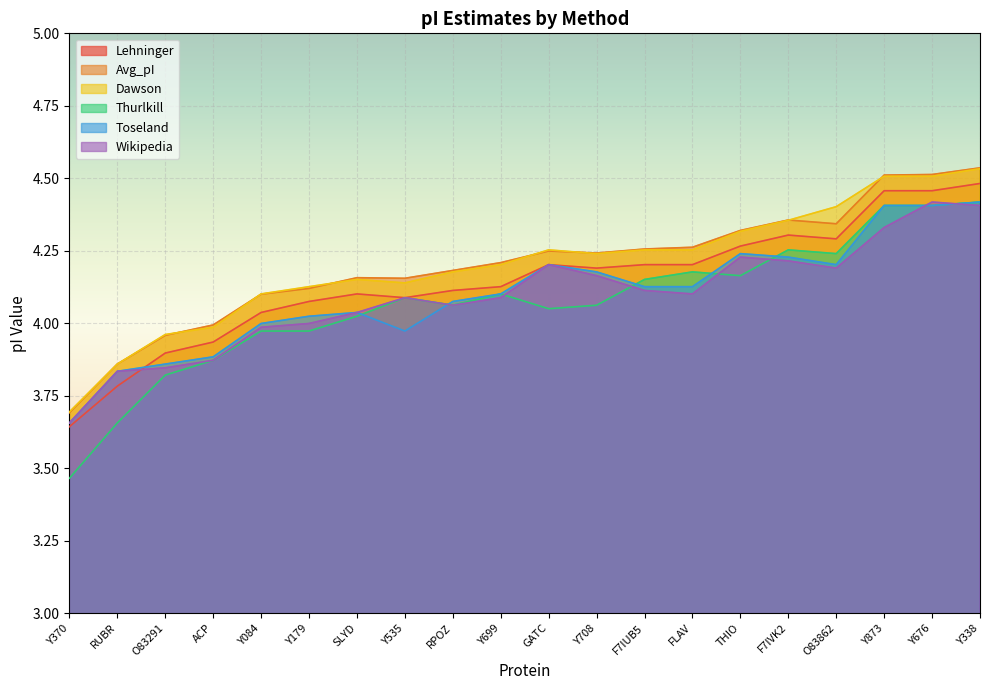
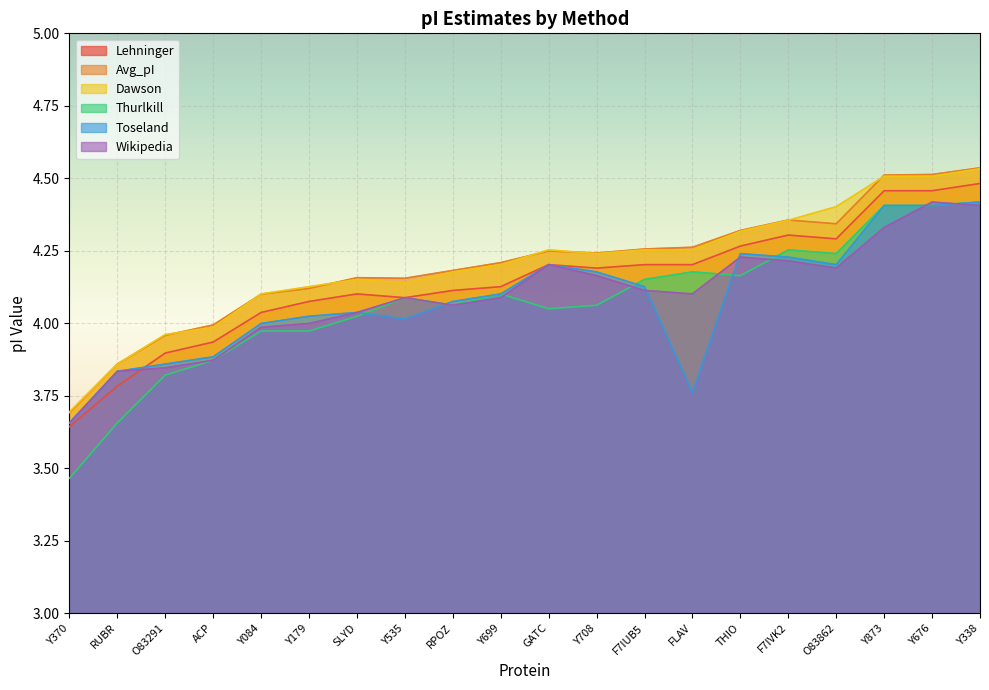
  {
    "Dawson": {
      "Y535": 4.14,
      "FLAV": 4.25,
      "O83862": 4.40
    },
    "Thurlkill": {
      "Y370": 3.47,
      "RUBR": 3.66,
      "O83291": 3.82,
      "Y084": 3.97,
      "Y179": 3.97,
      "SLYD": 4.02,
      "GATC": 4.05,
      "Y708": 4.06,
      "F7IUB5": 4.15,
      "FLAV": 4.18,
      "THIO": 4.16,
      "F7IVK2": 4.25,
      "O83862": 4.24
    },
    "Toseland": {
      "O83291": 3.86,
      "ACP": 3.88,
      "Y084": 4.00,
      "Y179": 4.02,
-     "Y535": 3.97,
+     "Y535": 4.01,
      "RPOZ": 4.08,
      "Y708": 4.18,
      "F7IUB5": 4.13,
-     "FLAV": 4.13,
+     "FLAV": 3.76,
      "THIO": 4.24,
      "F7IVK2": 4.23,
      "O83862": 4.20
    },
    "Wikipedia": {
      "O83291": 3.85,
      "Y084": 3.99,
      "Y179": 4.00,
      "Y699": 4.09,
      "Y708": 4.16,
      "F7IUB5": 4.11,
      "FLAV": 4.10,
      "THIO": 4.23,
      "F7IVK2": 4.22,
      "O83862": 4.19,
      "Y873": 4.33,
      "Y676": 4.42,
      "Y338": 4.41
    }
  }
